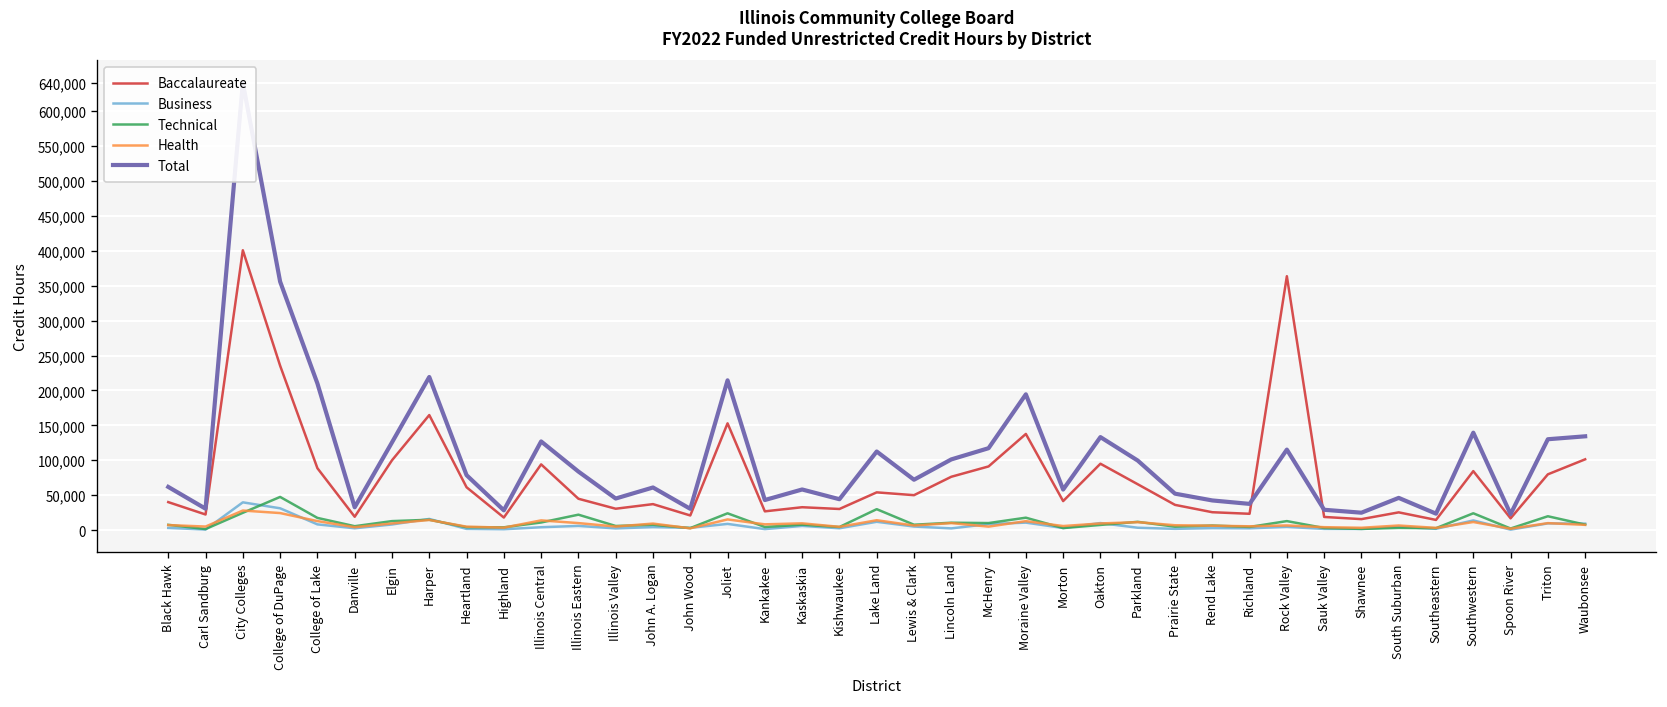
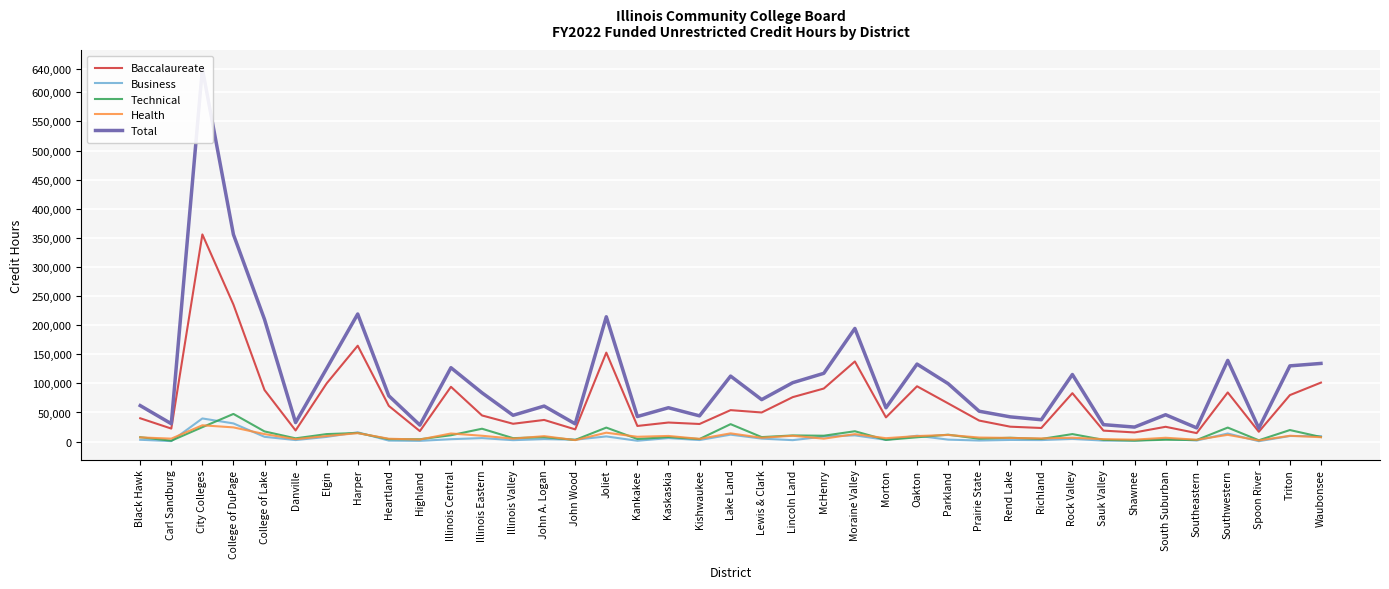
  {
    "Baccalaureate": {
      "Black Hawk": "40,000",
      "Carl Sandburg": "20,000",
-     "City Colleges": "400,000",
+     "City Colleges": "360,000",
      "College of DuPage": "240,000",
      "College of Lake": "90,000",
      "Danville": "20,000",
      "Elgin": "100,000",
      "Harper": "160,000",
      "Heartland": "60,000",
      "Highland": "20,000",
      "Illinois Central": "90,000",
      "Illinois Eastern": "40,000",
      "Illinois Valley": "30,000",
      "John A. Logan": "40,000",
      "John Wood": "20,000",
      "Joliet": "150,000",
      "Kankakee": "30,000",
      "Kaskaskia": "30,000",
      "Kishwaukee": "30,000",
      "Lake Land": "50,000",
      "Lewis & Clark": "50,000",
      "Lincoln Land": "80,000",
      "McHenry": "90,000",
      "Moraine Valley": "140,000",
      "Morton": "40,000",
      "Oakton": "100,000",
      "Parkland": "70,000",
      "Prairie State": "40,000",
      "Rend Lake": "30,000",
      "Richland": "20,000",
-     "Rock Valley": "360,000",
+     "Rock Valley": "80,000",
      "Sauk Valley": "20,000",
      "Shawnee": "20,000",
      "South Suburban": "30,000",
      "Southeastern": "10,000",
      "Southwestern": "80,000",
      "Spoon River": "20,000",
      "Triton": "80,000",
      "Waubonsee": "100,000"
    },
    "Business": {
      "City Colleges": "40,000",
      "College of DuPage": "30,000",
      "College of Lake": "10,000",
      "Illinois Central": "0",
      "Joliet": "10,000",
      "Lincoln Land": "0",
      "Parkland": "0"
    },
    "Technical": {
      "College of DuPage": "50,000",
      "College of Lake": "20,000",
      "Illinois Eastern": "20,000",
      "Joliet": "20,000",
      "Lake Land": "30,000",
      "Moraine Valley": "20,000",
      "Rock Valley": "10,000",
      "Southwestern": "20,000",
      "Triton": "20,000"
    },
    "Health": {
      "College of DuPage": "20,000",
      "College of Lake": "10,000",
      "Joliet": "20,000"
    },
    "Total": {
      "Black Hawk": "60,000",
      "Carl Sandburg": "30,000",
      "College of DuPage": "360,000",
      "College of Lake": "210,000",
      "Danville": "30,000",
      "Elgin": "130,000",
      "Harper": "220,000",
      "Heartland": "80,000",
      "Highland": "30,000",
      "Illinois Central": "130,000",
      "Illinois Eastern": "80,000",
      "Illinois Valley": "50,000",
      "John A. Logan": "60,000",
      "John Wood": "30,000",
      "Joliet": "210,000",
      "Kankakee": "40,000",
      "Kaskaskia": "60,000",
      "Kishwaukee": "40,000",
      "Lake Land": "110,000",
      "Lewis & Clark": "70,000",
      "Lincoln Land": "100,000",
      "McHenry": "120,000",
      "Moraine Valley": "190,000",
      "Morton": "60,000",
      "Oakton": "130,000",
      "Parkland": "100,000",
      "Prairie State": "50,000",
      "Rend Lake": "40,000",
      "Richland": "40,000",
      "Rock Valley": "120,000",
      "Sauk Valley": "30,000",
      "Shawnee": "20,000",
      "South Suburban": "50,000",
      "Southeastern": "20,000",
      "Southwestern": "140,000",
      "Spoon River": "20,000",
      "Triton": "130,000",
      "Waubonsee": "130,000"
    }
  }
